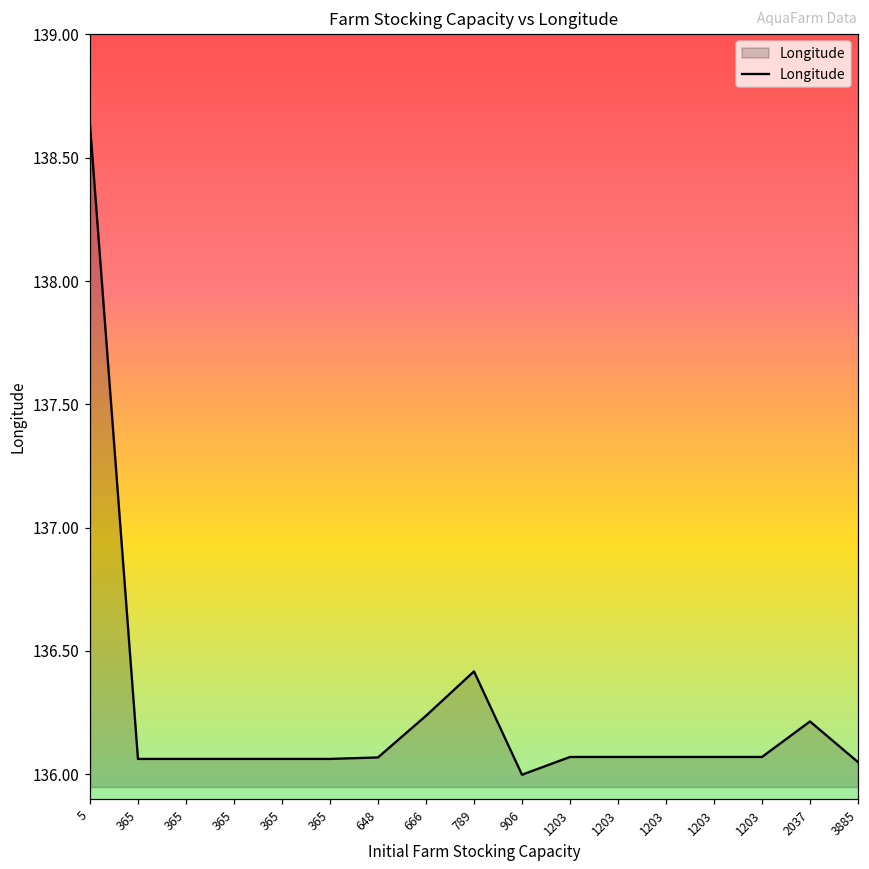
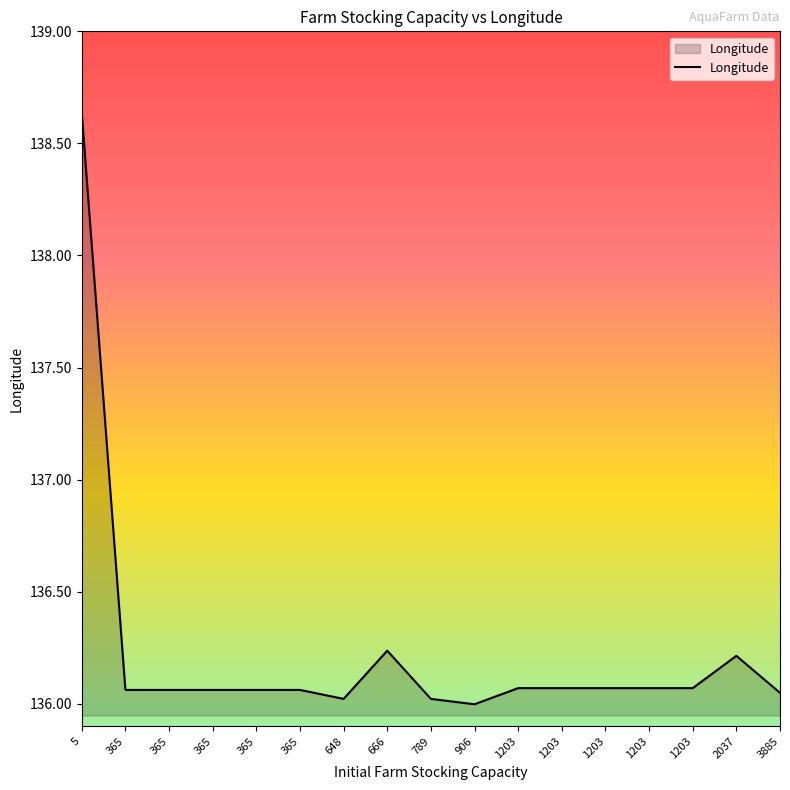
  {
    "5": 138.64,
-   "648": 136.07,
+   "648": 136.02,
    "666": 136.24,
-   "789": 136.42,
+   "789": 136.02,
    "906": 136.00,
    "2037": 136.21,
    "3885": 136.05
  }
